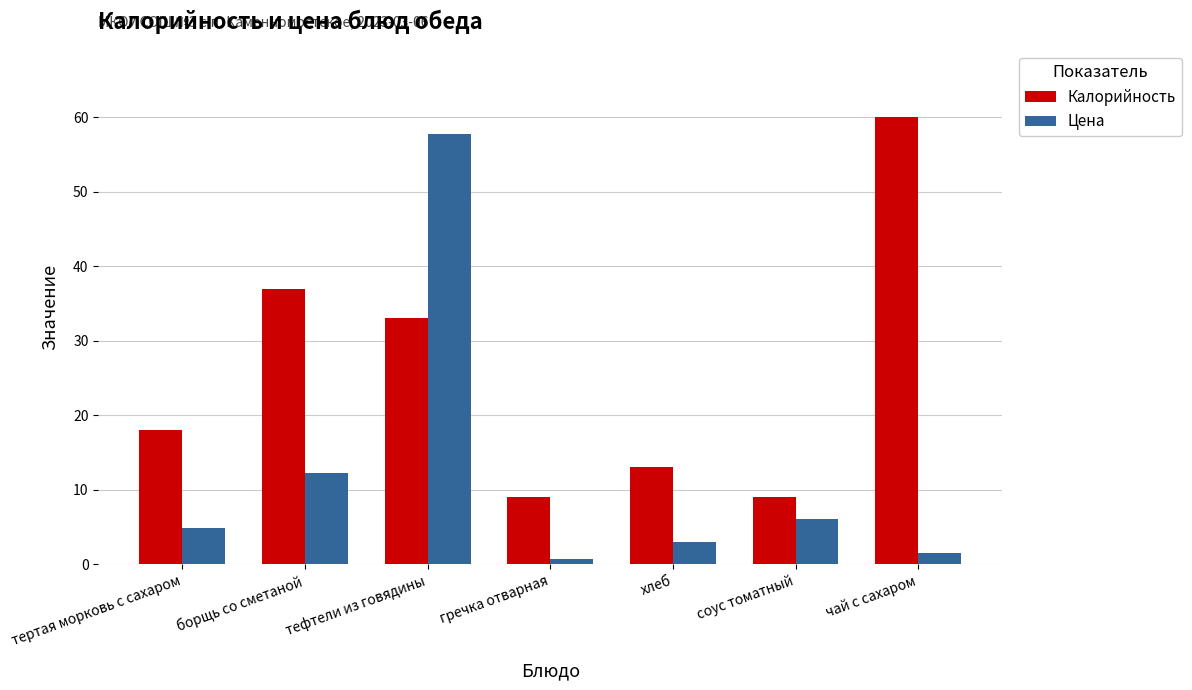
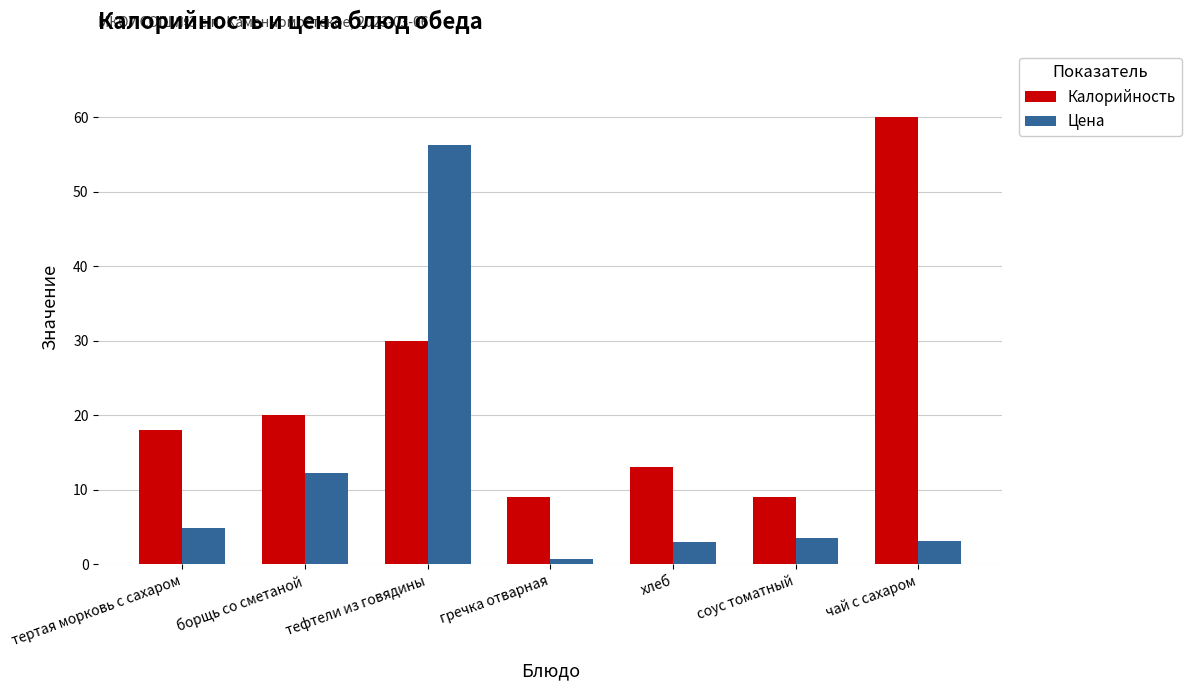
  {
    "Калорийность": {
      "тертая морковь с сахаром": 18,
-     "борщь со сметаной": 37,
-     "тефтели из говядины": 33,
+     "борщь со сметаной": 20,
+     "тефтели из говядины": 30,
      "гречка отварная": 9,
      "хлеб": 13,
      "соус томатный": 9,
      "чай с сахаром": 60
    },
    "Цена": {
      "тертая морковь с сахаром": 5,
      "борщь со сметаной": 12,
-     "тефтели из говядины": 58,
+     "тефтели из говядины": 56,
      "гречка отварная": 1,
      "хлеб": 3,
-     "соус томатный": 6,
-     "чай с сахаром": 2
+     "соус томатный": 4,
+     "чай с сахаром": 3
    }
  }
